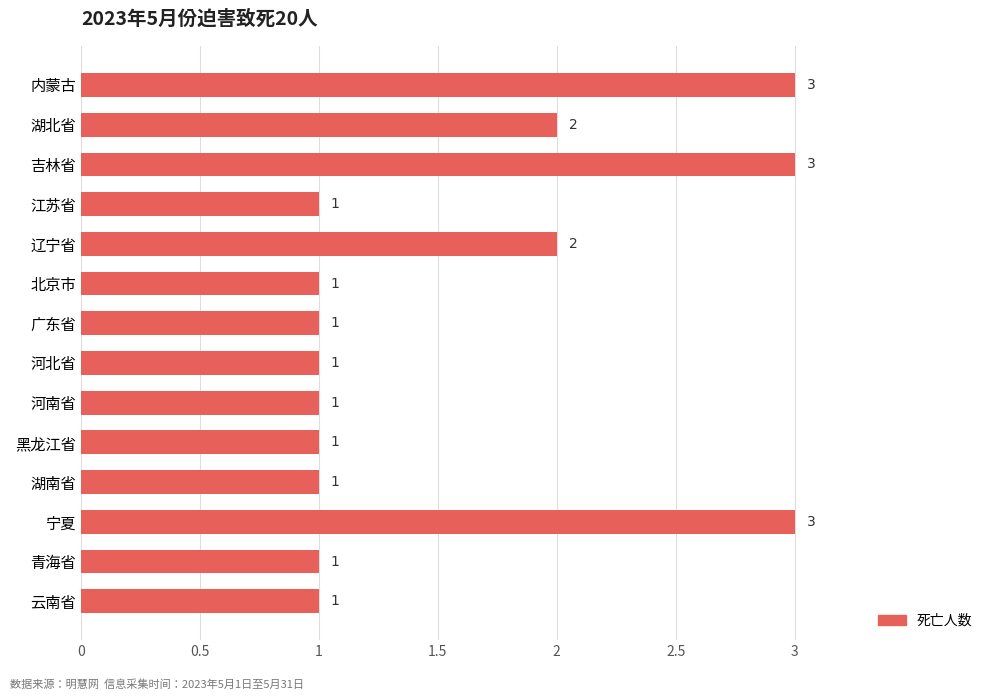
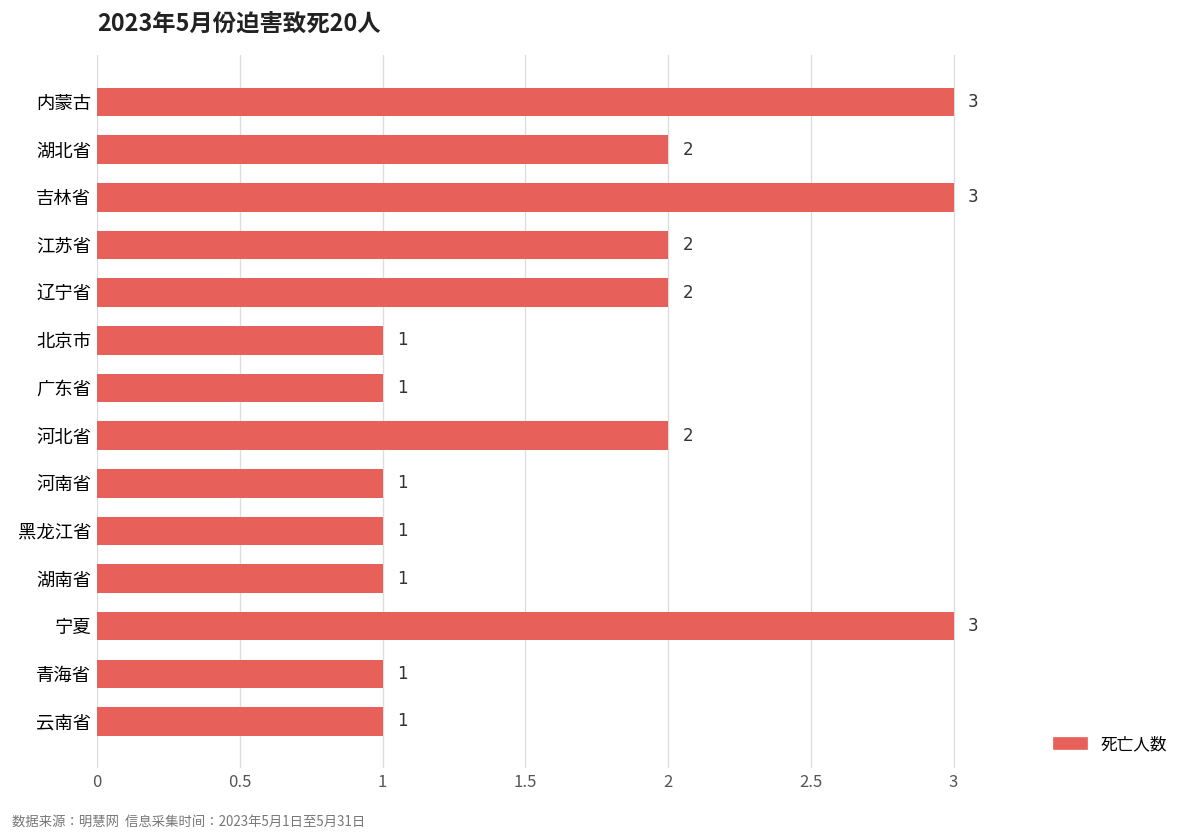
  {
    "内蒙古": 3,
    "湖北省": 2,
    "吉林省": 3,
-   "江苏省": 1,
+   "江苏省": 2,
    "辽宁省": 2,
    "北京市": 1,
    "广东省": 1,
-   "河北省": 1,
+   "河北省": 2,
    "河南省": 1,
    "黑龙江省": 1,
    "湖南省": 1,
    "宁夏": 3,
    "青海省": 1,
    "云南省": 1
  }
